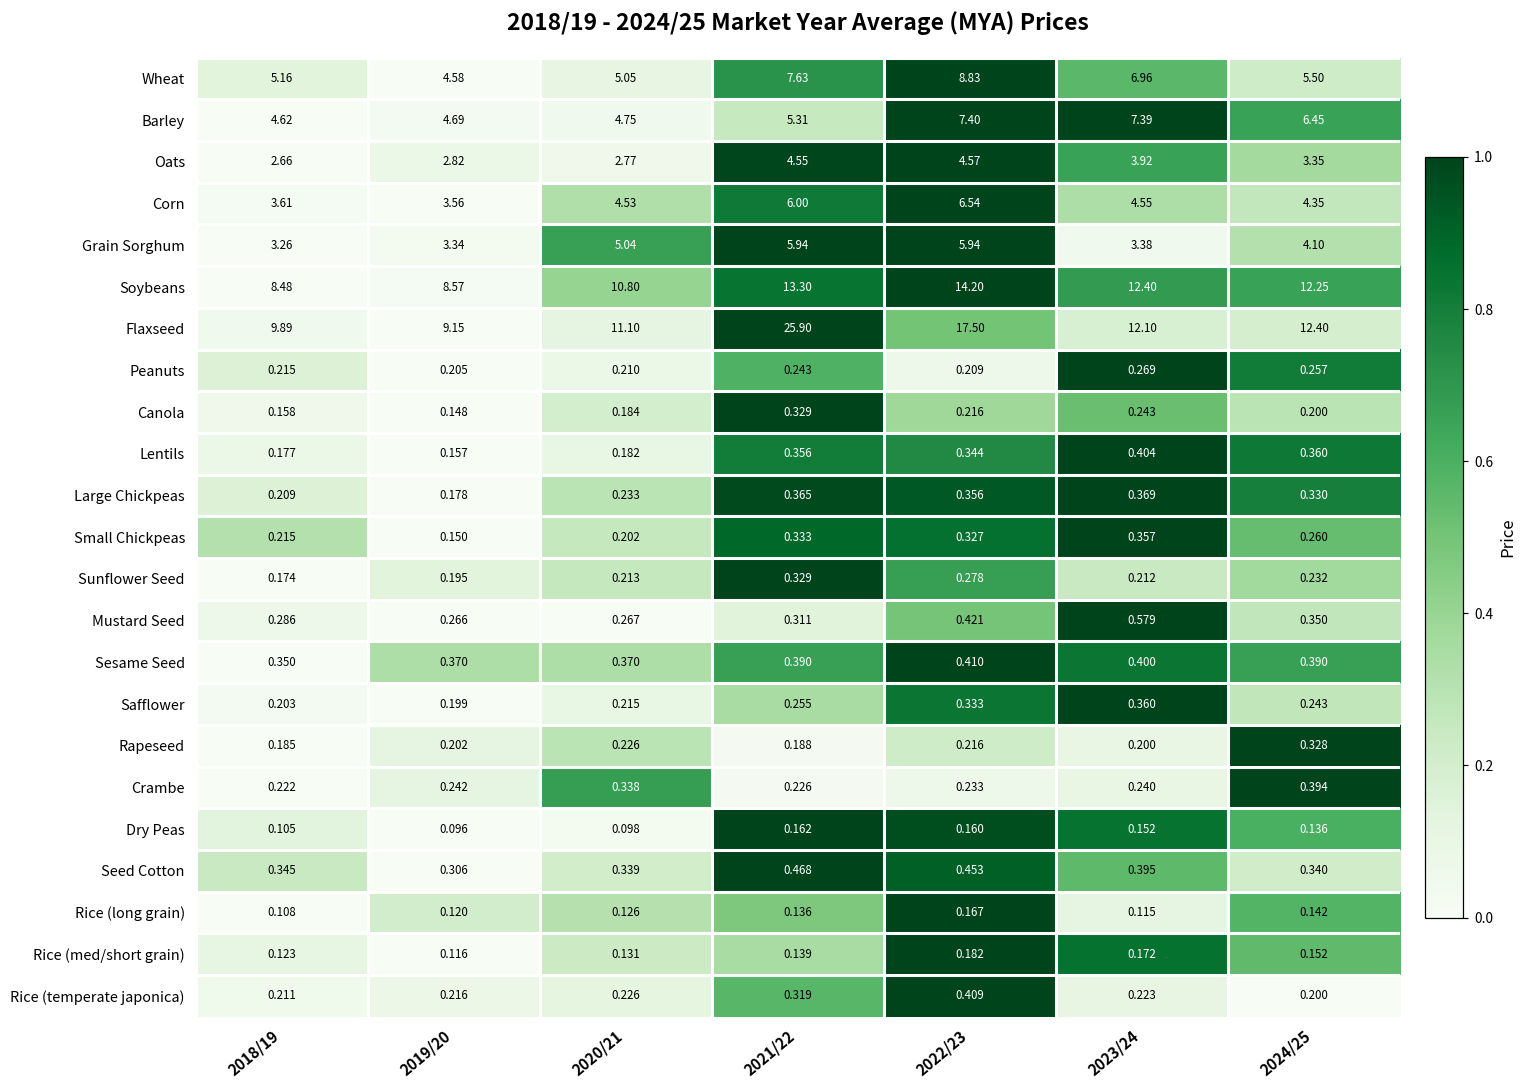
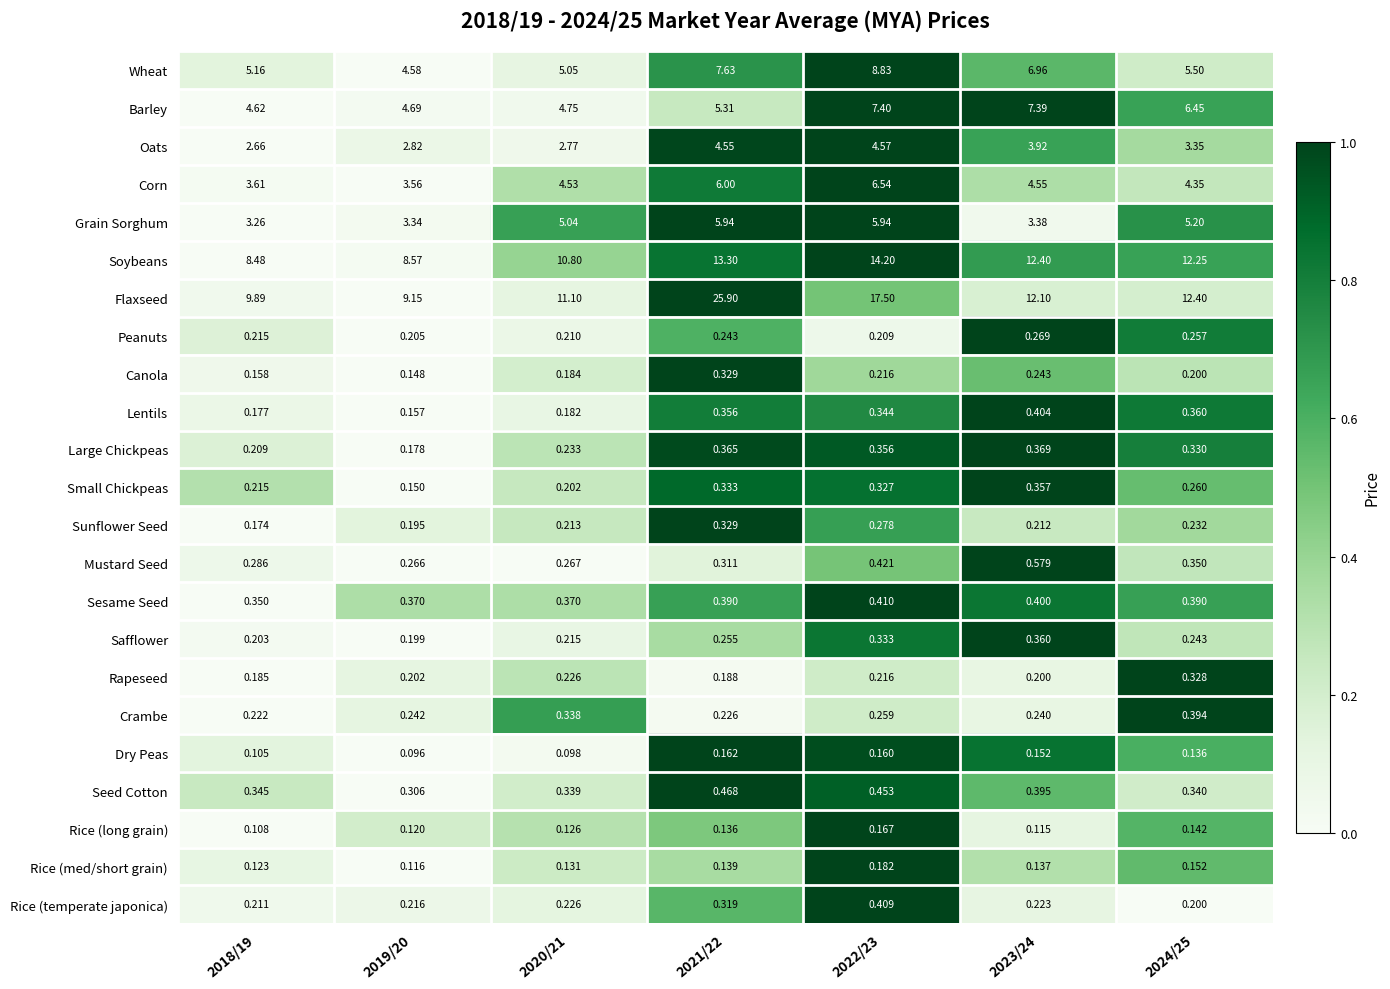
  {
    "Wheat": {
      "2018/19": 5.16,
      "2019/20": 4.58,
      "2020/21": 5.05,
      "2021/22": 7.63,
      "2022/23": 8.83,
      "2023/24": 6.96,
      "2024/25": 5.50
    },
    "Barley": {
      "2018/19": 4.62,
      "2019/20": 4.69,
      "2020/21": 4.75,
      "2021/22": 5.31,
      "2022/23": 7.40,
      "2023/24": 7.39,
      "2024/25": 6.45
    },
    "Oats": {
      "2018/19": 2.66,
      "2019/20": 2.82,
      "2020/21": 2.77,
      "2021/22": 4.55,
      "2022/23": 4.57,
      "2023/24": 3.92,
      "2024/25": 3.35
    },
    "Corn": {
      "2018/19": 3.61,
      "2019/20": 3.56,
      "2020/21": 4.53,
      "2021/22": 6.00,
      "2022/23": 6.54,
      "2023/24": 4.55,
      "2024/25": 4.35
    },
    "Grain Sorghum": {
      "2018/19": 3.26,
      "2019/20": 3.34,
      "2020/21": 5.04,
      "2021/22": 5.94,
      "2022/23": 5.94,
      "2023/24": 3.38,
-     "2024/25": 4.10
+     "2024/25": 5.20
    },
    "Soybeans": {
      "2018/19": 8.48,
      "2019/20": 8.57,
      "2020/21": 10.80,
      "2021/22": 13.30,
      "2022/23": 14.20,
      "2023/24": 12.40,
      "2024/25": 12.25
    },
    "Flaxseed": {
      "2018/19": 9.89,
      "2019/20": 9.15,
      "2020/21": 11.10,
      "2021/22": 25.90,
      "2022/23": 17.50,
      "2023/24": 12.10,
      "2024/25": 12.40
    },
    "Peanuts": {
      "2018/19": 0.215,
      "2019/20": 0.205,
      "2020/21": 0.210,
      "2021/22": 0.243,
      "2022/23": 0.209,
      "2023/24": 0.269,
      "2024/25": 0.257
    },
    "Canola": {
      "2018/19": 0.158,
      "2019/20": 0.148,
      "2020/21": 0.184,
      "2021/22": 0.329,
      "2022/23": 0.216,
      "2023/24": 0.243,
      "2024/25": 0.200
    },
    "Lentils": {
      "2018/19": 0.177,
      "2019/20": 0.157,
      "2020/21": 0.182,
      "2021/22": 0.356,
      "2022/23": 0.344,
      "2023/24": 0.404,
      "2024/25": 0.360
    },
    "Large Chickpeas": {
      "2018/19": 0.209,
      "2019/20": 0.178,
      "2020/21": 0.233,
      "2021/22": 0.365,
      "2022/23": 0.356,
      "2023/24": 0.369,
      "2024/25": 0.330
    },
    "Small Chickpeas": {
      "2018/19": 0.215,
      "2019/20": 0.150,
      "2020/21": 0.202,
      "2021/22": 0.333,
      "2022/23": 0.327,
      "2023/24": 0.357,
      "2024/25": 0.260
    },
    "Sunflower Seed": {
      "2018/19": 0.174,
      "2019/20": 0.195,
      "2020/21": 0.213,
      "2021/22": 0.329,
      "2022/23": 0.278,
      "2023/24": 0.212,
      "2024/25": 0.232
    },
    "Mustard Seed": {
      "2018/19": 0.286,
      "2019/20": 0.266,
      "2020/21": 0.267,
      "2021/22": 0.311,
      "2022/23": 0.421,
      "2023/24": 0.579,
      "2024/25": 0.350
    },
    "Sesame Seed": {
      "2018/19": 0.350,
      "2019/20": 0.370,
      "2020/21": 0.370,
      "2021/22": 0.390,
      "2022/23": 0.410,
      "2023/24": 0.400,
      "2024/25": 0.390
    },
    "Safflower": {
      "2018/19": 0.203,
      "2019/20": 0.199,
      "2020/21": 0.215,
      "2021/22": 0.255,
      "2022/23": 0.333,
      "2023/24": 0.360,
      "2024/25": 0.243
    },
    "Rapeseed": {
      "2018/19": 0.185,
      "2019/20": 0.202,
      "2020/21": 0.226,
      "2021/22": 0.188,
      "2022/23": 0.216,
      "2023/24": 0.200,
      "2024/25": 0.328
    },
    "Crambe": {
      "2018/19": 0.222,
      "2019/20": 0.242,
      "2020/21": 0.338,
      "2021/22": 0.226,
-     "2022/23": 0.233,
+     "2022/23": 0.259,
      "2023/24": 0.240,
      "2024/25": 0.394
    },
    "Dry Peas": {
      "2018/19": 0.105,
      "2019/20": 0.096,
      "2020/21": 0.098,
      "2021/22": 0.162,
      "2022/23": 0.160,
      "2023/24": 0.152,
      "2024/25": 0.136
    },
    "Seed Cotton": {
      "2018/19": 0.345,
      "2019/20": 0.306,
      "2020/21": 0.339,
      "2021/22": 0.468,
      "2022/23": 0.453,
      "2023/24": 0.395,
      "2024/25": 0.340
    },
    "Rice (long grain)": {
      "2018/19": 0.108,
      "2019/20": 0.120,
      "2020/21": 0.126,
      "2021/22": 0.136,
      "2022/23": 0.167,
      "2023/24": 0.115,
      "2024/25": 0.142
    },
    "Rice (med/short grain)": {
      "2018/19": 0.123,
      "2019/20": 0.116,
      "2020/21": 0.131,
      "2021/22": 0.139,
      "2022/23": 0.182,
-     "2023/24": 0.172,
+     "2023/24": 0.137,
      "2024/25": 0.152
    },
    "Rice (temperate japonica)": {
      "2018/19": 0.211,
      "2019/20": 0.216,
      "2020/21": 0.226,
      "2021/22": 0.319,
      "2022/23": 0.409,
      "2023/24": 0.223,
      "2024/25": 0.200
    }
  }
